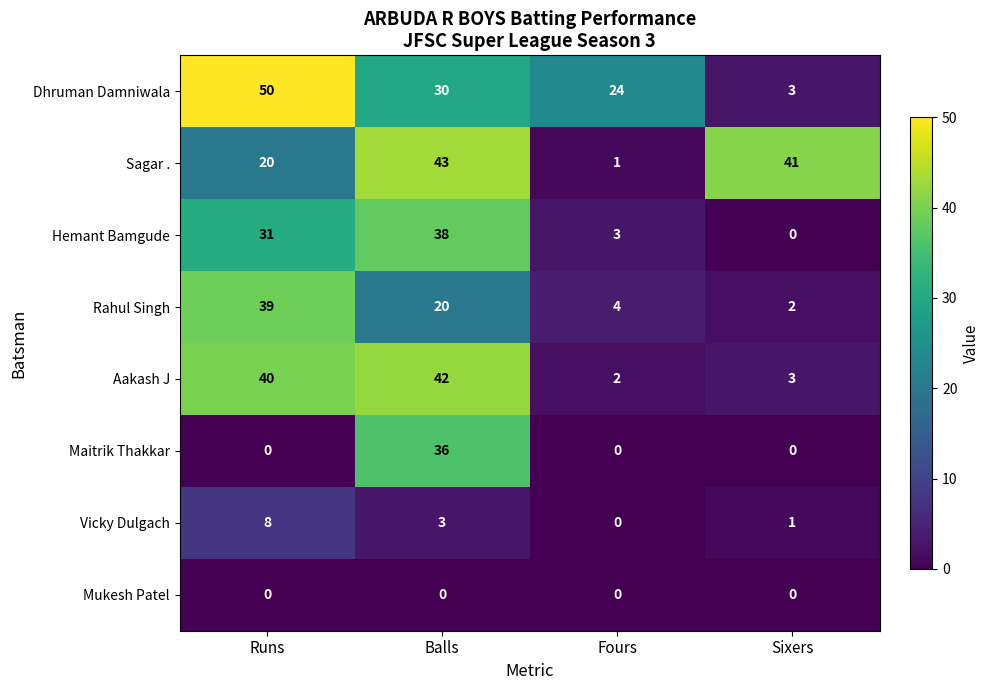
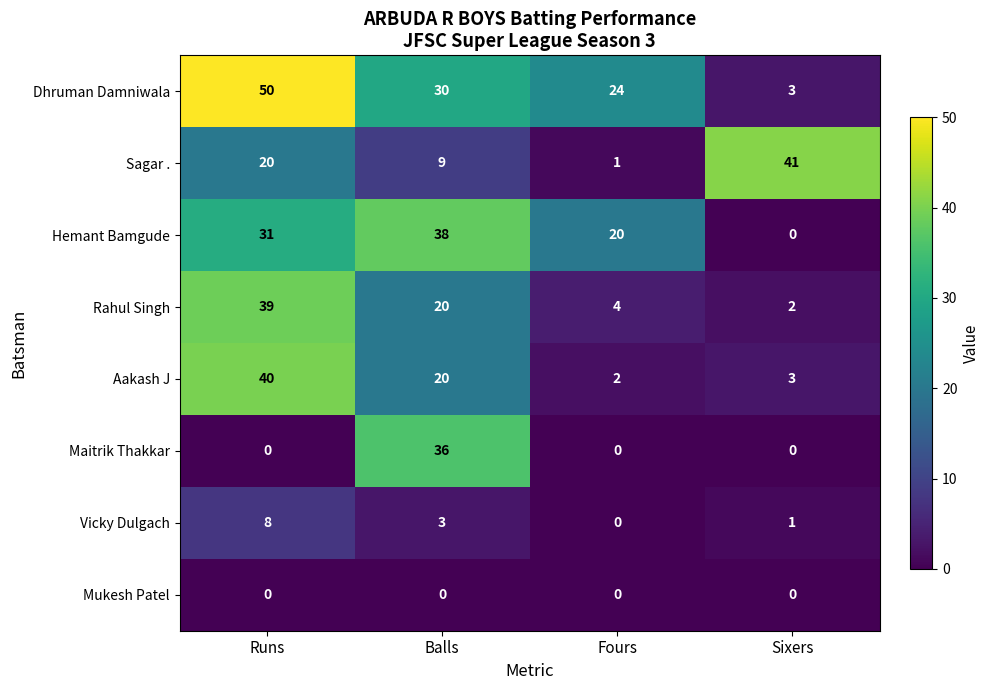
  {
    "Dhruman Damniwala": {
      "Runs": 50,
      "Balls": 30,
      "Fours": 24,
      "Sixers": 3
    },
    "Sagar .": {
      "Runs": 20,
-     "Balls": 43,
+     "Balls": 9,
      "Fours": 1,
      "Sixers": 41
    },
    "Hemant Bamgude": {
      "Runs": 31,
      "Balls": 38,
-     "Fours": 3,
+     "Fours": 20,
      "Sixers": 0
    },
    "Rahul Singh": {
      "Runs": 39,
      "Balls": 20,
      "Fours": 4,
      "Sixers": 2
    },
    "Aakash J": {
      "Runs": 40,
-     "Balls": 42,
+     "Balls": 20,
      "Fours": 2,
      "Sixers": 3
    },
    "Maitrik Thakkar": {
      "Runs": 0,
      "Balls": 36,
      "Fours": 0,
      "Sixers": 0
    },
    "Vicky Dulgach": {
      "Runs": 8,
      "Balls": 3,
      "Fours": 0,
      "Sixers": 1
    },
    "Mukesh Patel": {
      "Runs": 0,
      "Balls": 0,
      "Fours": 0,
      "Sixers": 0
    }
  }
